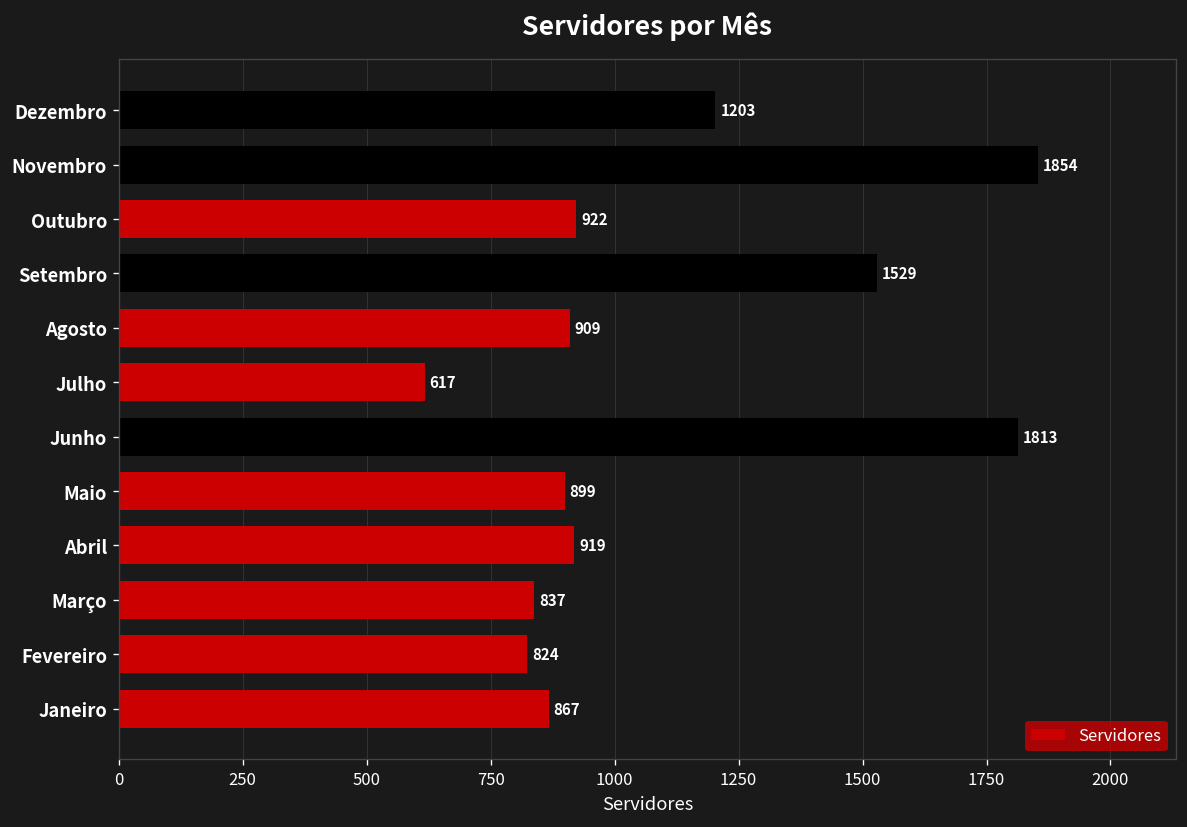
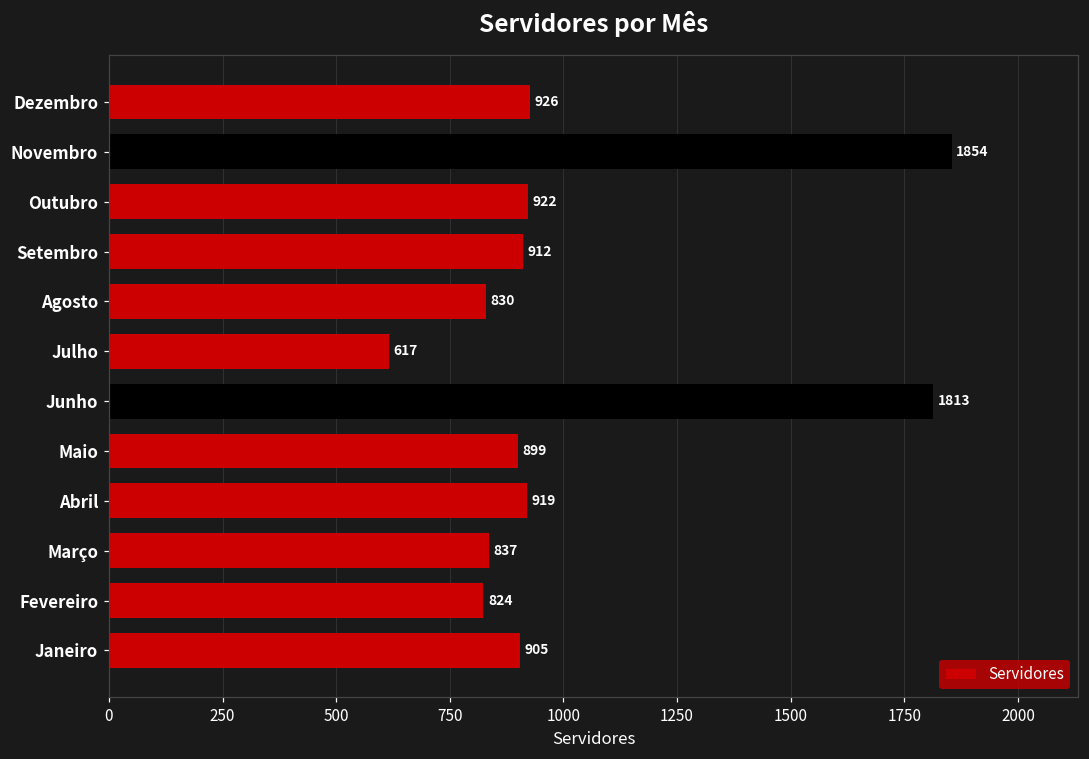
  {
-   "Dezembro": 1203,
+   "Dezembro": 926,
    "Novembro": 1854,
    "Outubro": 922,
-   "Setembro": 1529,
-   "Agosto": 909,
+   "Setembro": 912,
+   "Agosto": 830,
    "Julho": 617,
    "Junho": 1813,
    "Maio": 899,
    "Abril": 919,
    "Março": 837,
    "Fevereiro": 824,
-   "Janeiro": 867
+   "Janeiro": 905
  }
